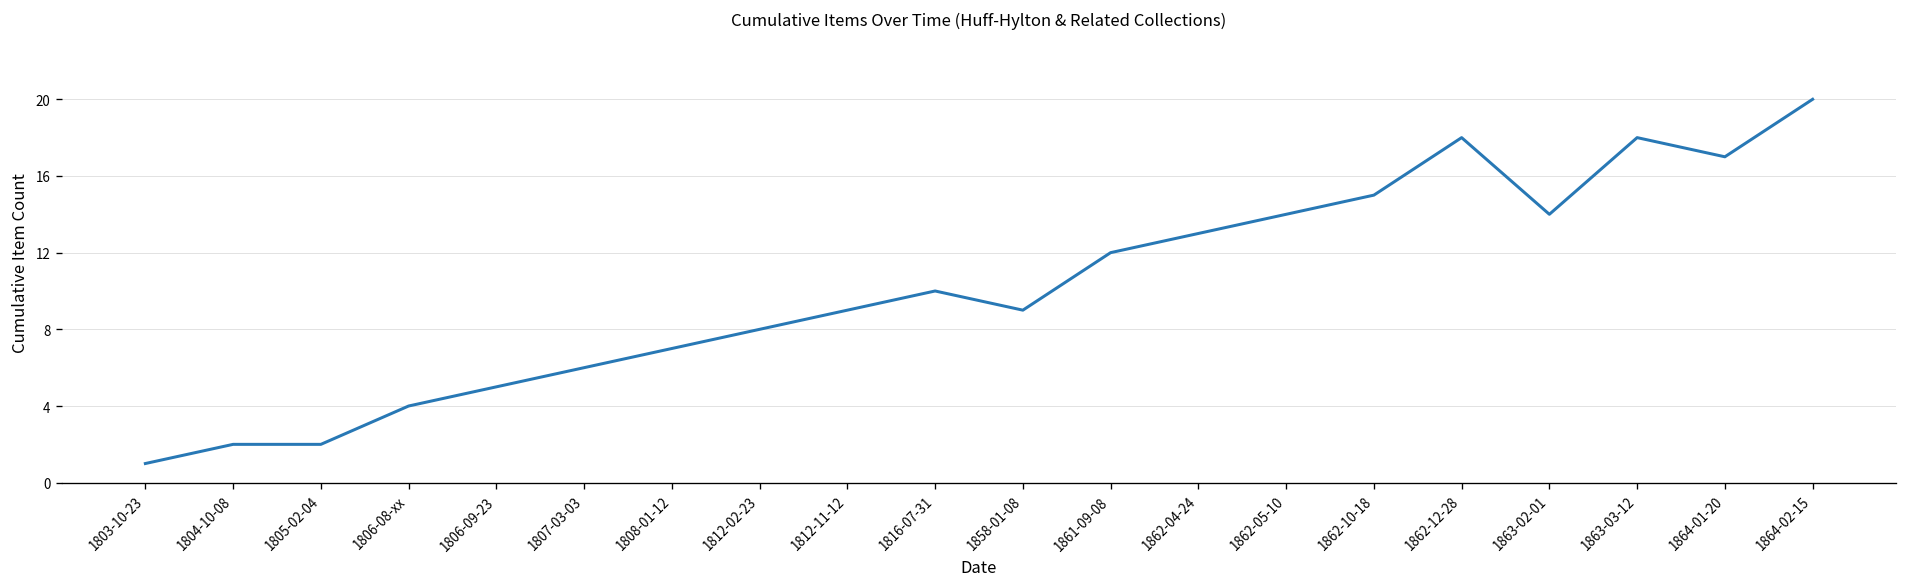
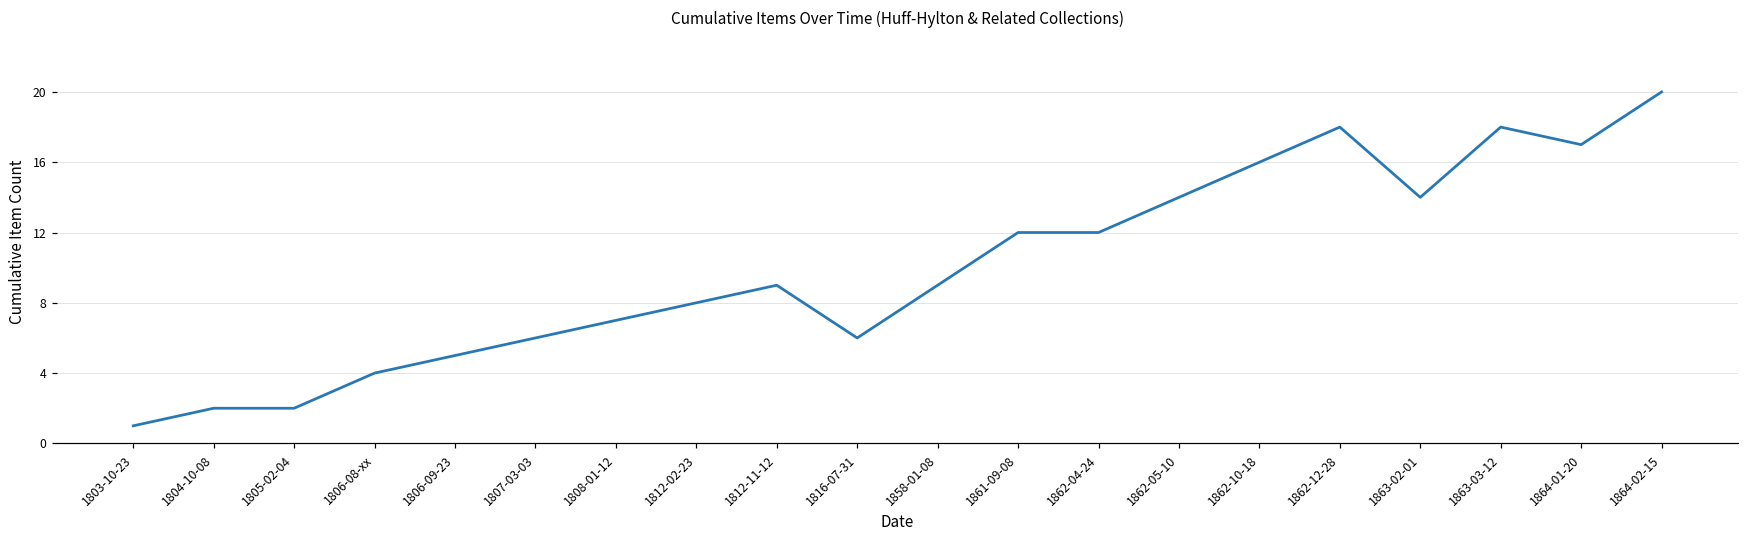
  {
    "1803-10-23": 1,
    "1804-10-08": 2,
    "1805-02-04": 2,
    "1806-08-xx": 4,
    "1806-09-23": 5,
    "1807-03-03": 6,
    "1808-01-12": 7,
    "1812-02-23": 8,
    "1812-11-12": 9,
-   "1816-07-31": 10,
+   "1816-07-31": 6,
    "1858-01-08": 9,
    "1861-09-08": 12,
-   "1862-04-24": 13,
+   "1862-04-24": 12,
    "1862-05-10": 14,
-   "1862-10-18": 15,
+   "1862-10-18": 16,
    "1862-12-28": 18,
    "1863-02-01": 14,
    "1863-03-12": 18,
    "1864-01-20": 17,
    "1864-02-15": 20
  }
